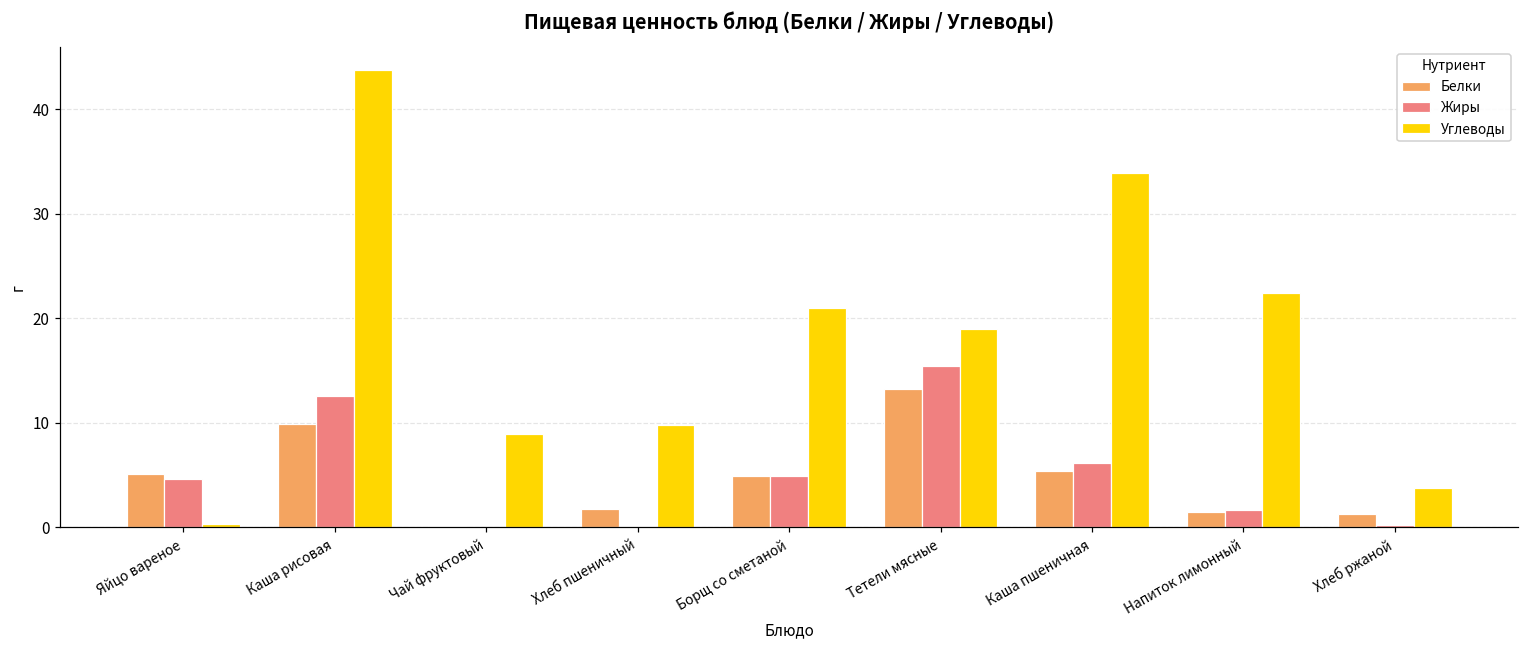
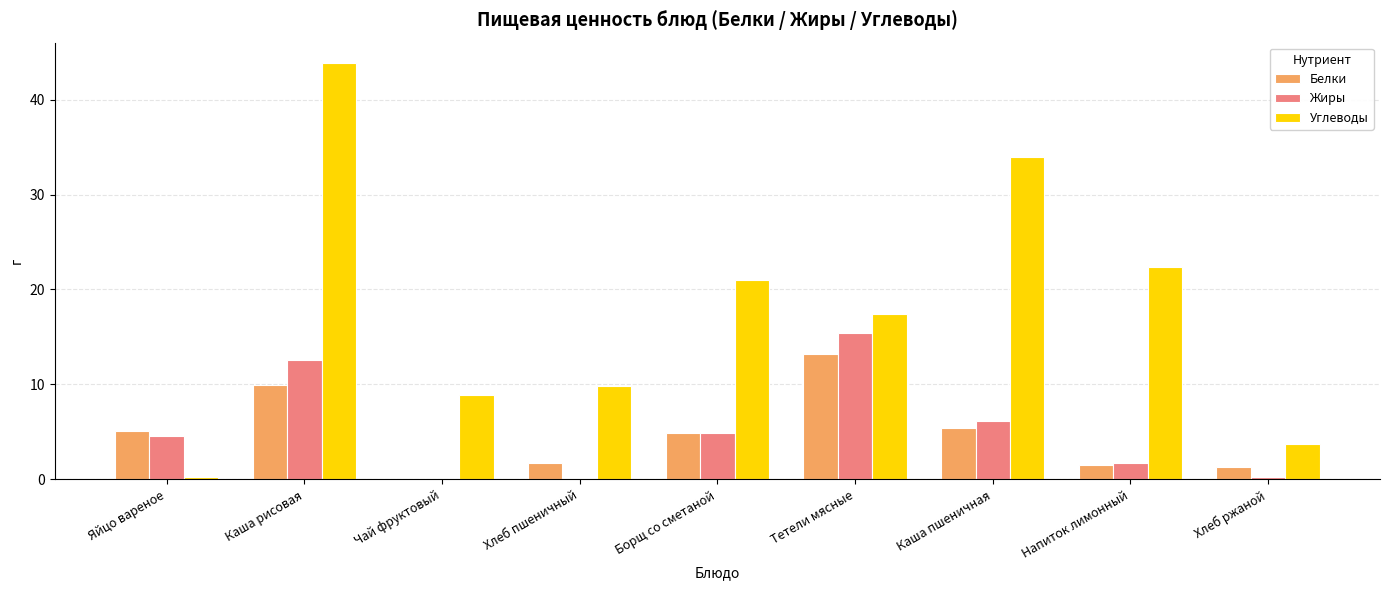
  {
    "Углеводы": {
      "Яйцо вареное": 0,
      "Каша рисовая": 44,
      "Чай фруктовый": 9,
      "Хлеб пшеничный": 10,
      "Борщ со сметаной": 21,
-     "Тетели мясные": 19,
+     "Тетели мясные": 17,
      "Каша пшеничная": 34,
      "Напиток лимонный": 22,
      "Хлеб ржаной": 4
    }
  }
